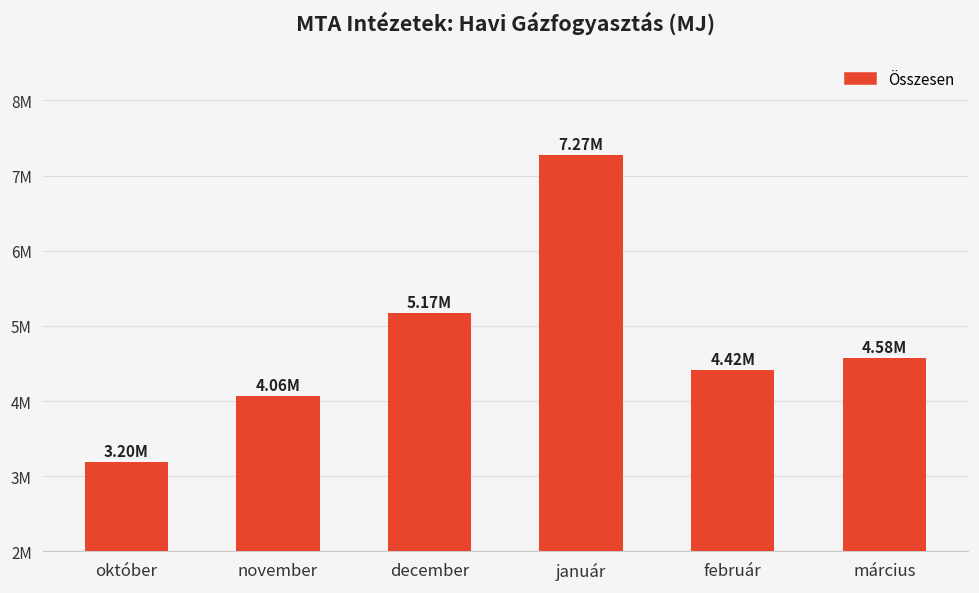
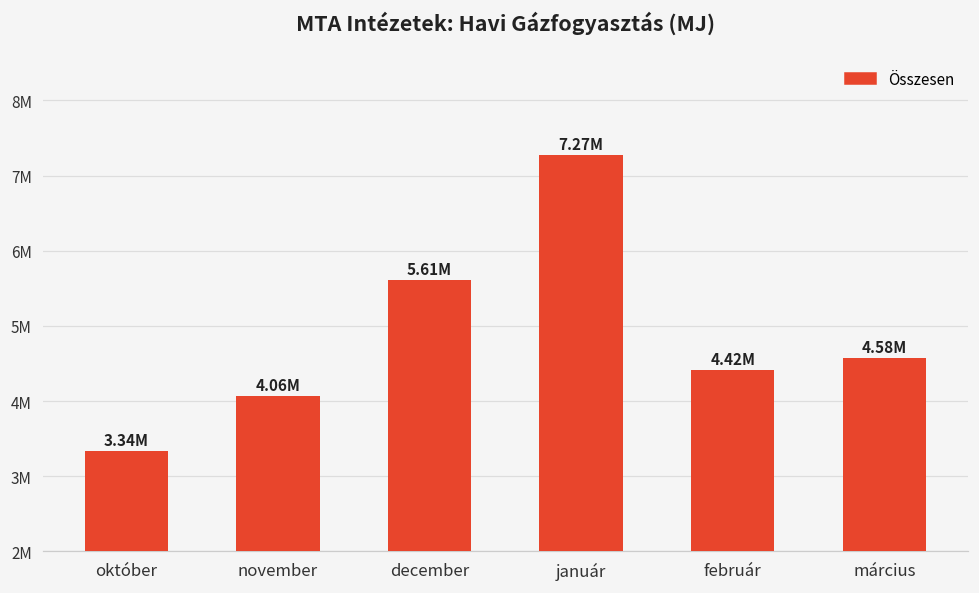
  {
-   "október": "3.20M",
+   "október": "3.34M",
    "november": "4.06M",
-   "december": "5.17M",
+   "december": "5.61M",
    "január": "7.27M",
    "február": "4.42M",
    "március": "4.58M"
  }
